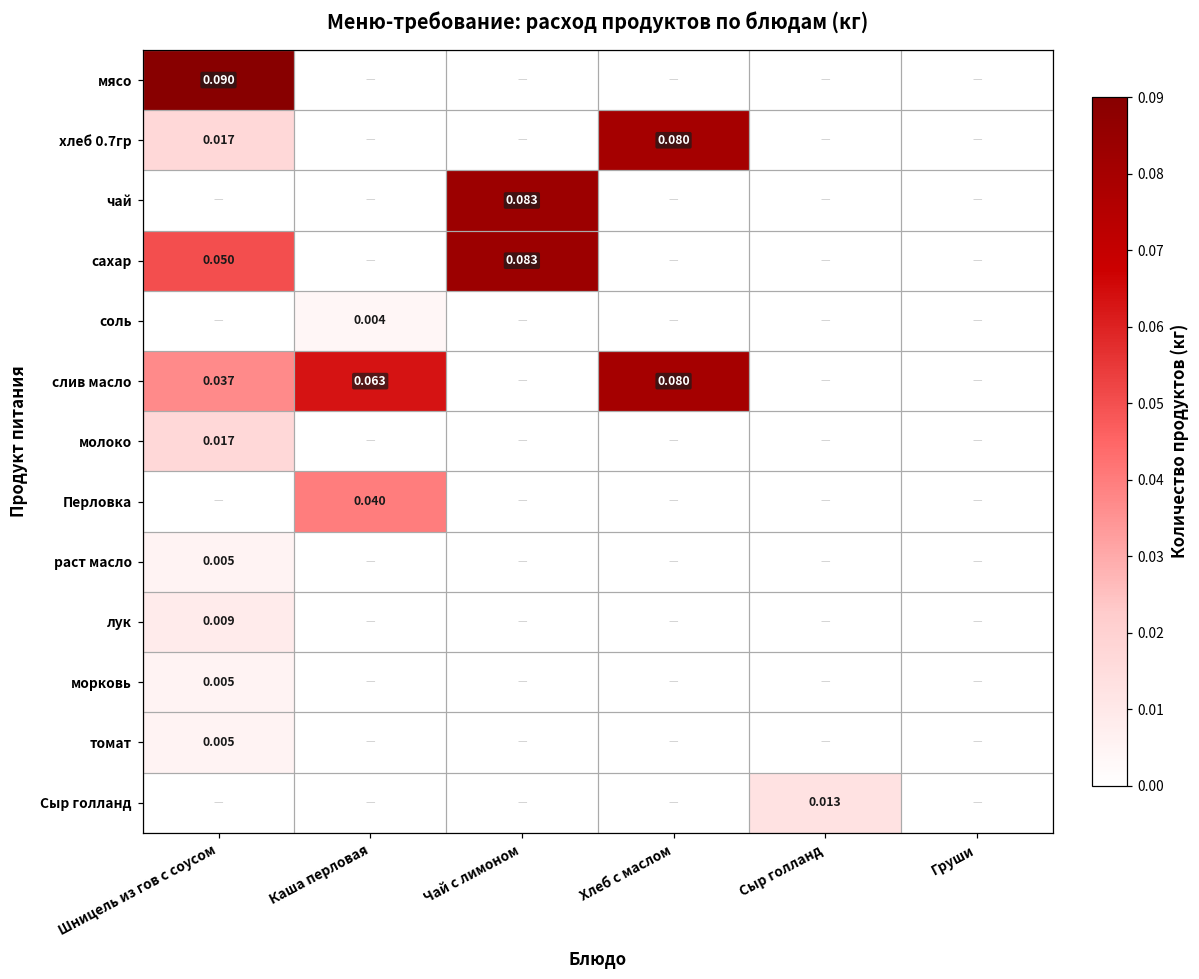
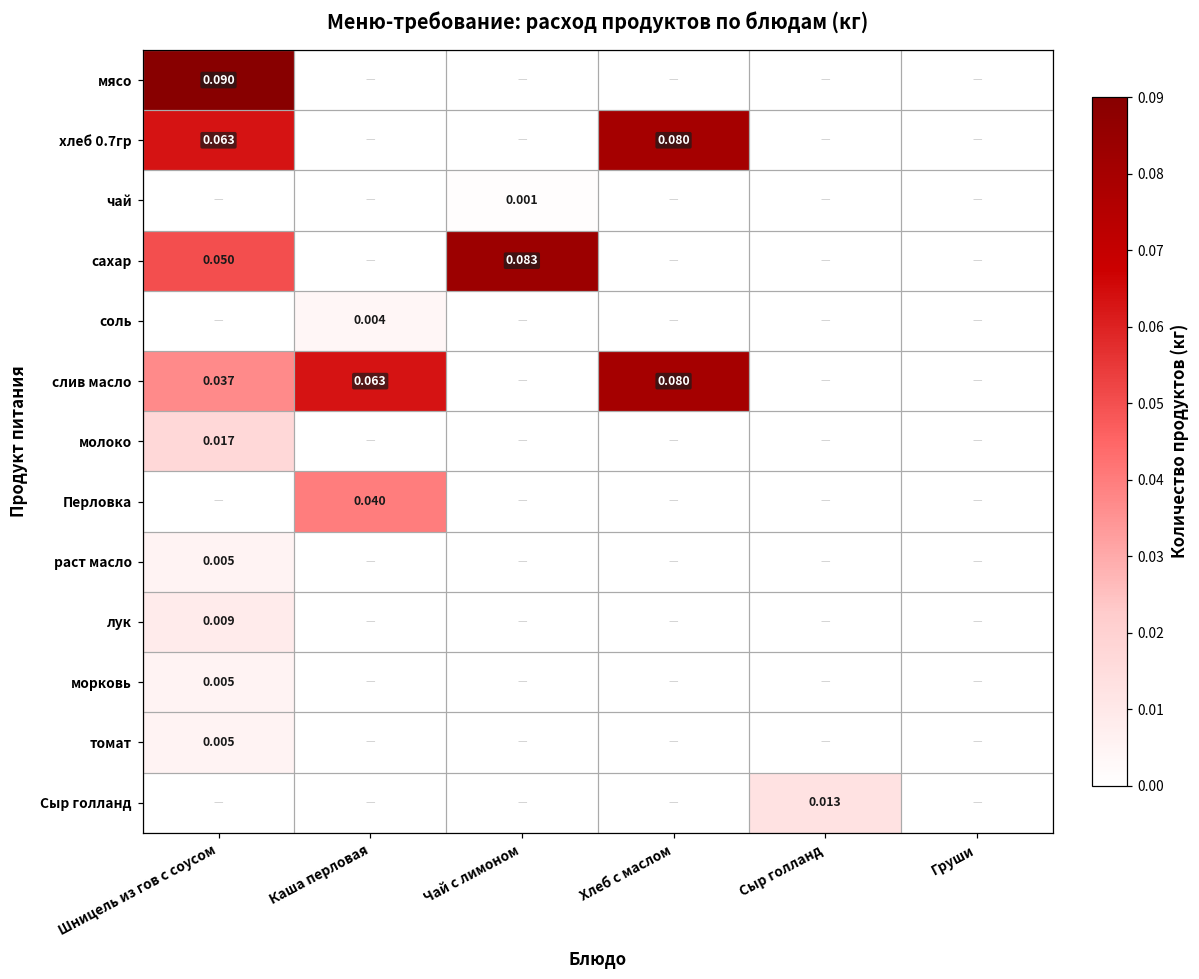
  {
    "хлеб 0.7гр": {
-     "Шницель из гов с соусом": 0.017
+     "Шницель из гов с соусом": 0.063
    },
    "чай": {
-     "Чай с лимоном": 0.083
+     "Чай с лимоном": 0.001
    }
  }
